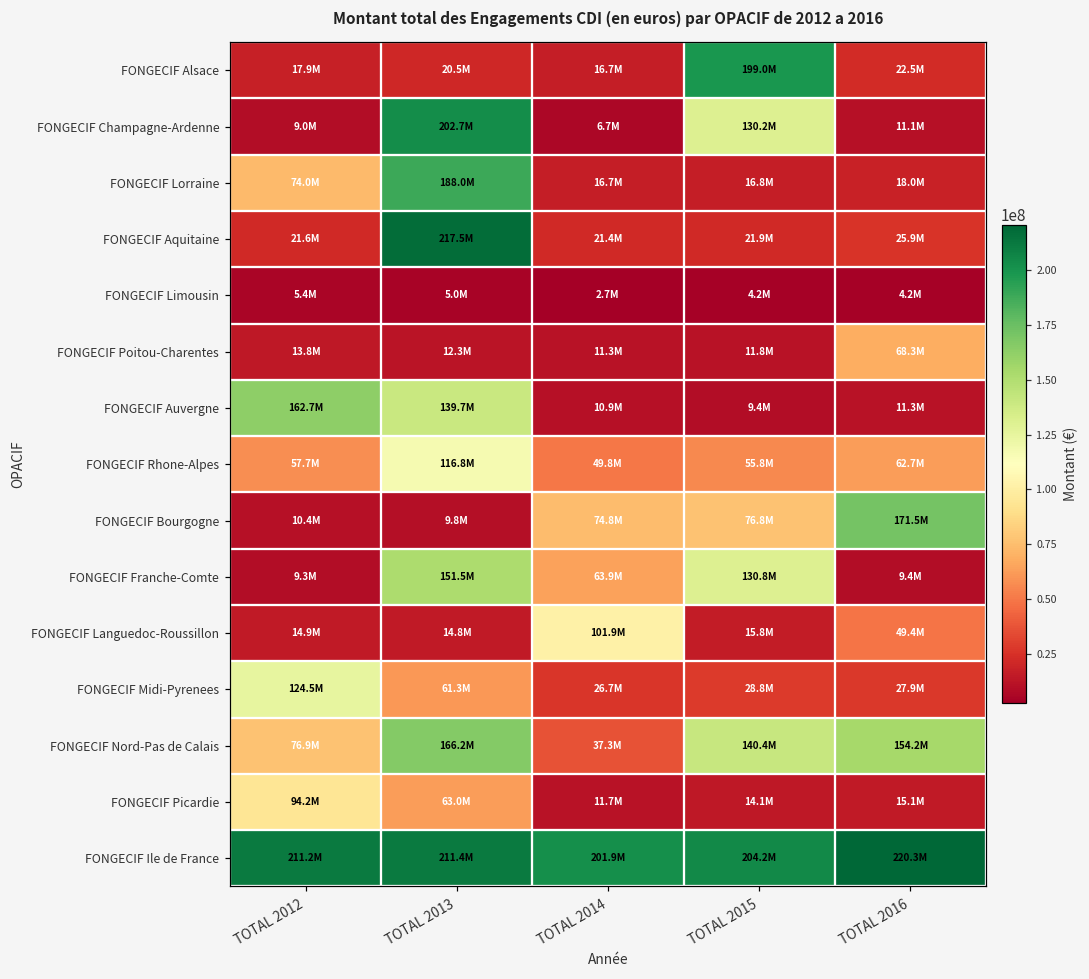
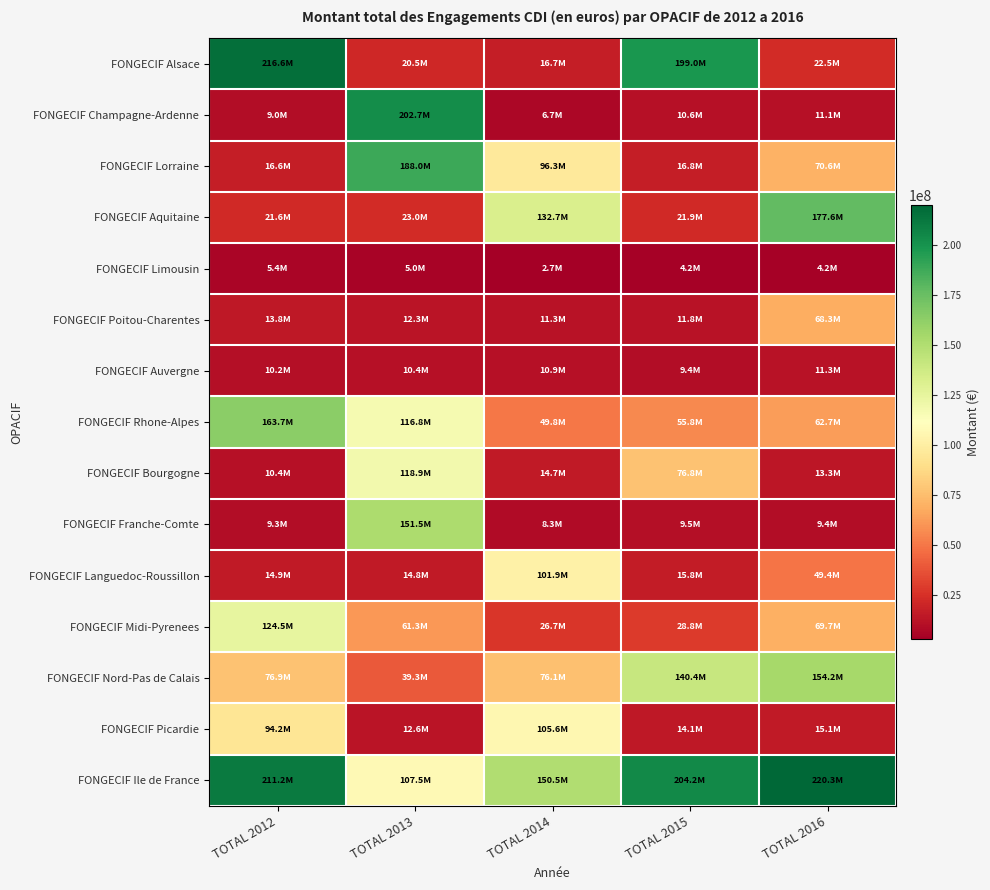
  {
    "FONGECIF Alsace": {
-     "TOTAL 2012": "17.9M",
+     "TOTAL 2012": "216.6M",
      "TOTAL 2013": "20.5M",
      "TOTAL 2014": "16.7M",
      "TOTAL 2015": "199.0M",
      "TOTAL 2016": "22.5M"
    },
    "FONGECIF Champagne-Ardenne": {
      "TOTAL 2012": "9.0M",
      "TOTAL 2013": "202.7M",
      "TOTAL 2014": "6.7M",
-     "TOTAL 2015": "130.2M",
+     "TOTAL 2015": "10.6M",
      "TOTAL 2016": "11.1M"
    },
    "FONGECIF Lorraine": {
-     "TOTAL 2012": "74.0M",
+     "TOTAL 2012": "16.6M",
      "TOTAL 2013": "188.0M",
-     "TOTAL 2014": "16.7M",
+     "TOTAL 2014": "96.3M",
      "TOTAL 2015": "16.8M",
-     "TOTAL 2016": "18.0M"
+     "TOTAL 2016": "70.6M"
    },
    "FONGECIF Aquitaine": {
      "TOTAL 2012": "21.6M",
-     "TOTAL 2013": "217.5M",
-     "TOTAL 2014": "21.4M",
+     "TOTAL 2013": "23.0M",
+     "TOTAL 2014": "132.7M",
      "TOTAL 2015": "21.9M",
-     "TOTAL 2016": "25.9M"
+     "TOTAL 2016": "177.6M"
    },
    "FONGECIF Limousin": {
      "TOTAL 2012": "5.4M",
      "TOTAL 2013": "5.0M",
      "TOTAL 2014": "2.7M",
      "TOTAL 2015": "4.2M",
      "TOTAL 2016": "4.2M"
    },
    "FONGECIF Poitou-Charentes": {
      "TOTAL 2012": "13.8M",
      "TOTAL 2013": "12.3M",
      "TOTAL 2014": "11.3M",
      "TOTAL 2015": "11.8M",
      "TOTAL 2016": "68.3M"
    },
    "FONGECIF Auvergne": {
-     "TOTAL 2012": "162.7M",
-     "TOTAL 2013": "139.7M",
+     "TOTAL 2012": "10.2M",
+     "TOTAL 2013": "10.4M",
      "TOTAL 2014": "10.9M",
      "TOTAL 2015": "9.4M",
      "TOTAL 2016": "11.3M"
    },
    "FONGECIF Rhone-Alpes": {
-     "TOTAL 2012": "57.7M",
+     "TOTAL 2012": "163.7M",
      "TOTAL 2013": "116.8M",
      "TOTAL 2014": "49.8M",
      "TOTAL 2015": "55.8M",
      "TOTAL 2016": "62.7M"
    },
    "FONGECIF Bourgogne": {
      "TOTAL 2012": "10.4M",
-     "TOTAL 2013": "9.8M",
-     "TOTAL 2014": "74.8M",
+     "TOTAL 2013": "118.9M",
+     "TOTAL 2014": "14.7M",
      "TOTAL 2015": "76.8M",
-     "TOTAL 2016": "171.5M"
+     "TOTAL 2016": "13.3M"
    },
    "FONGECIF Franche-Comte": {
      "TOTAL 2012": "9.3M",
      "TOTAL 2013": "151.5M",
-     "TOTAL 2014": "63.9M",
-     "TOTAL 2015": "130.8M",
+     "TOTAL 2014": "8.3M",
+     "TOTAL 2015": "9.5M",
      "TOTAL 2016": "9.4M"
    },
    "FONGECIF Languedoc-Roussillon": {
      "TOTAL 2012": "14.9M",
      "TOTAL 2013": "14.8M",
      "TOTAL 2014": "101.9M",
      "TOTAL 2015": "15.8M",
      "TOTAL 2016": "49.4M"
    },
    "FONGECIF Midi-Pyrenees": {
      "TOTAL 2012": "124.5M",
      "TOTAL 2013": "61.3M",
      "TOTAL 2014": "26.7M",
      "TOTAL 2015": "28.8M",
-     "TOTAL 2016": "27.9M"
+     "TOTAL 2016": "69.7M"
    },
    "FONGECIF Nord-Pas de Calais": {
      "TOTAL 2012": "76.9M",
-     "TOTAL 2013": "166.2M",
-     "TOTAL 2014": "37.3M",
+     "TOTAL 2013": "39.3M",
+     "TOTAL 2014": "76.1M",
      "TOTAL 2015": "140.4M",
      "TOTAL 2016": "154.2M"
    },
    "FONGECIF Picardie": {
      "TOTAL 2012": "94.2M",
-     "TOTAL 2013": "63.0M",
-     "TOTAL 2014": "11.7M",
+     "TOTAL 2013": "12.6M",
+     "TOTAL 2014": "105.6M",
      "TOTAL 2015": "14.1M",
      "TOTAL 2016": "15.1M"
    },
    "FONGECIF Ile de France": {
      "TOTAL 2012": "211.2M",
-     "TOTAL 2013": "211.4M",
-     "TOTAL 2014": "201.9M",
+     "TOTAL 2013": "107.5M",
+     "TOTAL 2014": "150.5M",
      "TOTAL 2015": "204.2M",
      "TOTAL 2016": "220.3M"
    }
  }
